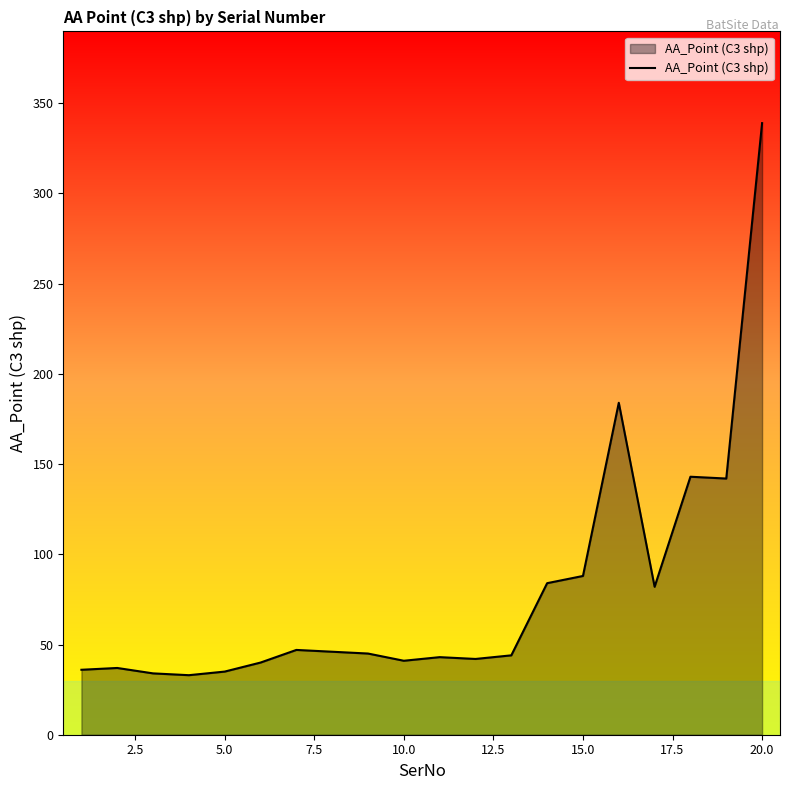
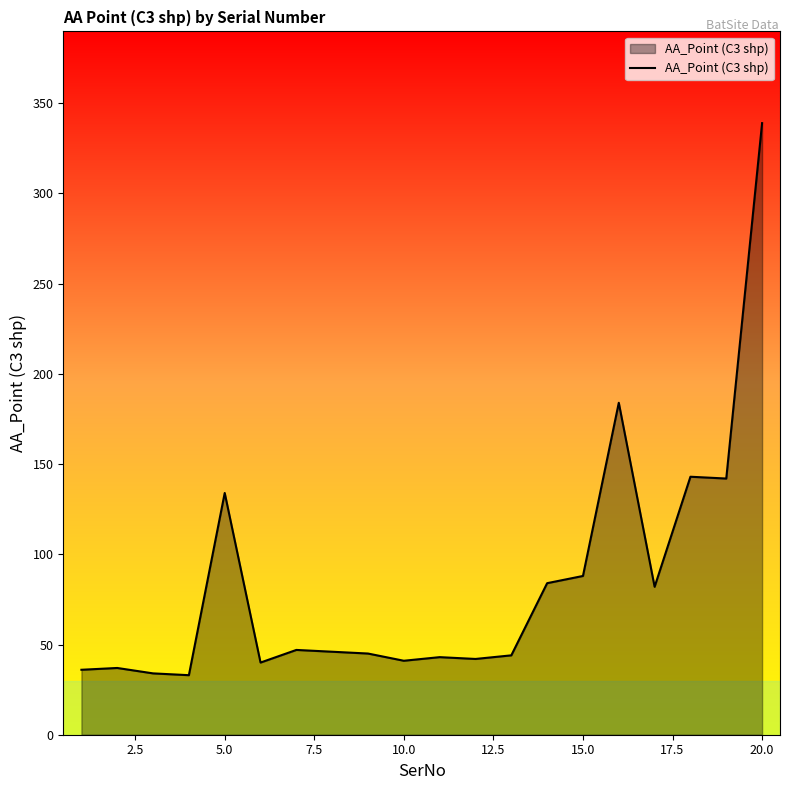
  {
-   "5.0": 35,
+   "5.0": 134,
    "10.0": 41,
    "15.0": 88,
    "20.0": 339
  }
